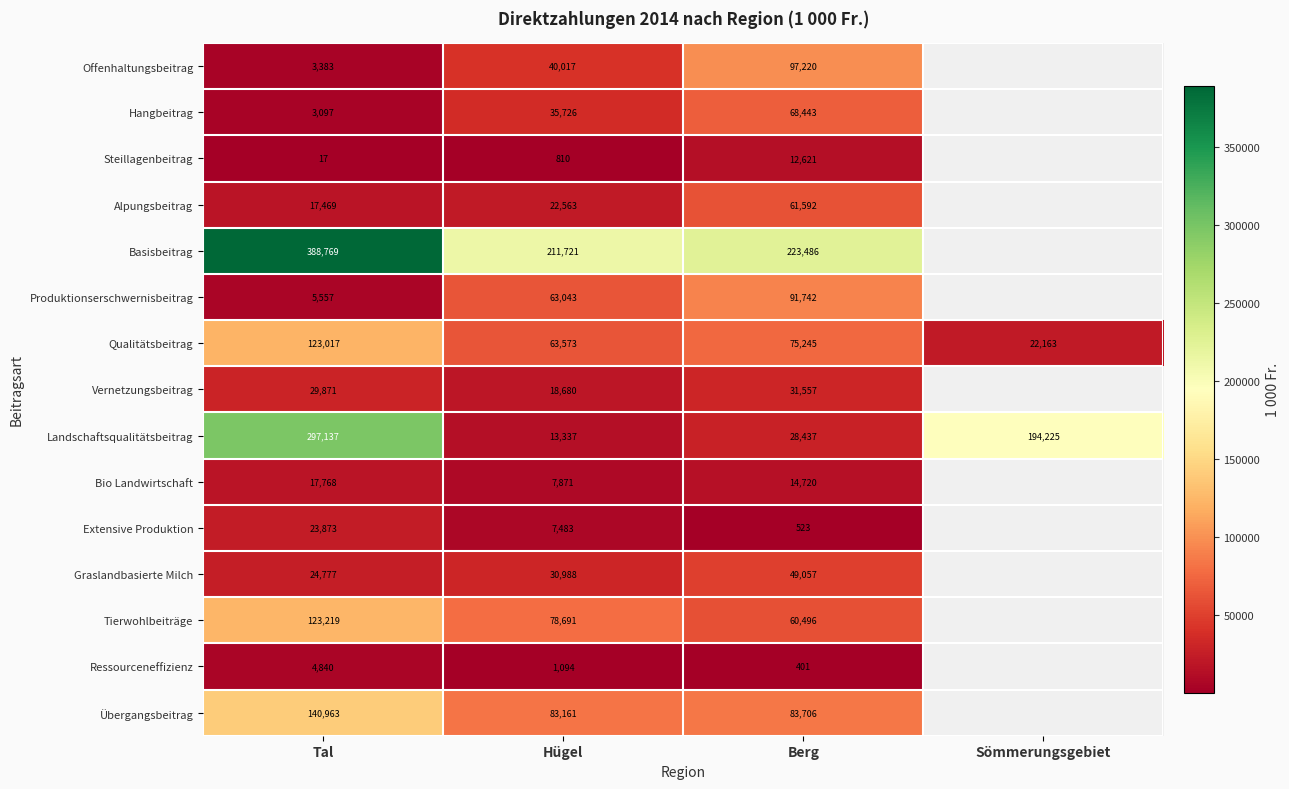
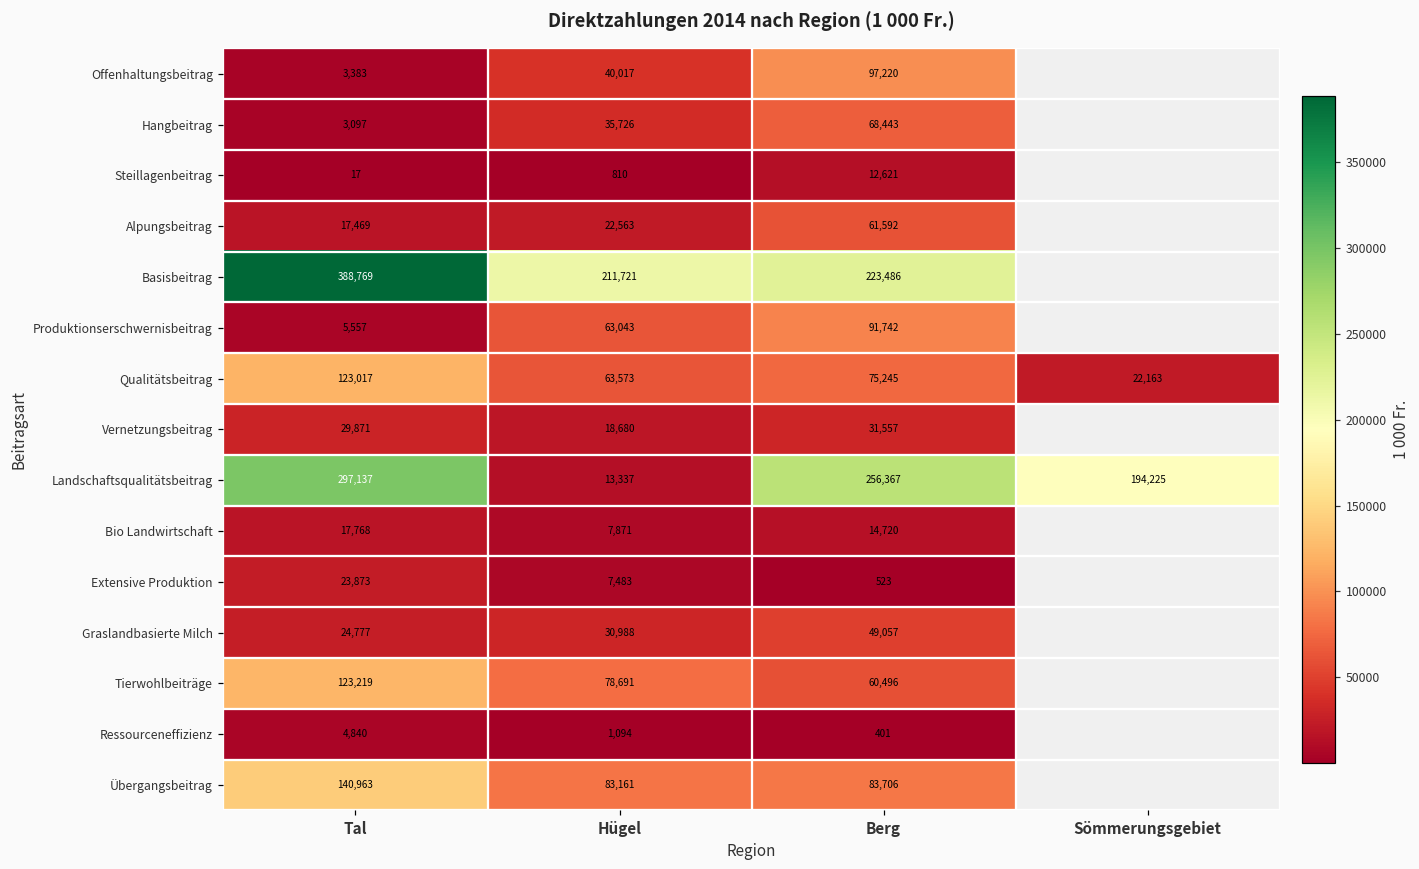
  {
    "Offenhaltungsbeitrag": {
      "Tal": "3,383",
      "Hügel": "40,017",
      "Berg": "97,220"
    },
    "Hangbeitrag": {
      "Tal": "3,097",
      "Hügel": "35,726",
      "Berg": "68,443"
    },
    "Steillagenbeitrag": {
      "Tal": "17",
      "Hügel": "810",
      "Berg": "12,621"
    },
    "Alpungsbeitrag": {
      "Tal": "17,469",
      "Hügel": "22,563",
      "Berg": "61,592"
    },
    "Basisbeitrag": {
      "Tal": "388,769",
      "Hügel": "211,721",
      "Berg": "223,486"
    },
    "Produktionserschwernisbeitrag": {
      "Tal": "5,557",
      "Hügel": "63,043",
      "Berg": "91,742"
    },
    "Qualitätsbeitrag": {
      "Tal": "123,017",
      "Hügel": "63,573",
      "Berg": "75,245",
      "Sömmerungsgebiet": "22,163"
    },
    "Vernetzungsbeitrag": {
      "Tal": "29,871",
      "Hügel": "18,680",
      "Berg": "31,557"
    },
    "Landschaftsqualitätsbeitrag": {
      "Tal": "297,137",
      "Hügel": "13,337",
-     "Berg": "28,437",
+     "Berg": "256,367",
      "Sömmerungsgebiet": "194,225"
    },
    "Bio Landwirtschaft": {
      "Tal": "17,768",
      "Hügel": "7,871",
      "Berg": "14,720"
    },
    "Extensive Produktion": {
      "Tal": "23,873",
      "Hügel": "7,483",
      "Berg": "523"
    },
    "Graslandbasierte Milch": {
      "Tal": "24,777",
      "Hügel": "30,988",
      "Berg": "49,057"
    },
    "Tierwohlbeiträge": {
      "Tal": "123,219",
      "Hügel": "78,691",
      "Berg": "60,496"
    },
    "Ressourceneffizienz": {
      "Tal": "4,840",
      "Hügel": "1,094",
      "Berg": "401"
    },
    "Übergangsbeitrag": {
      "Tal": "140,963",
      "Hügel": "83,161",
      "Berg": "83,706"
    }
  }
